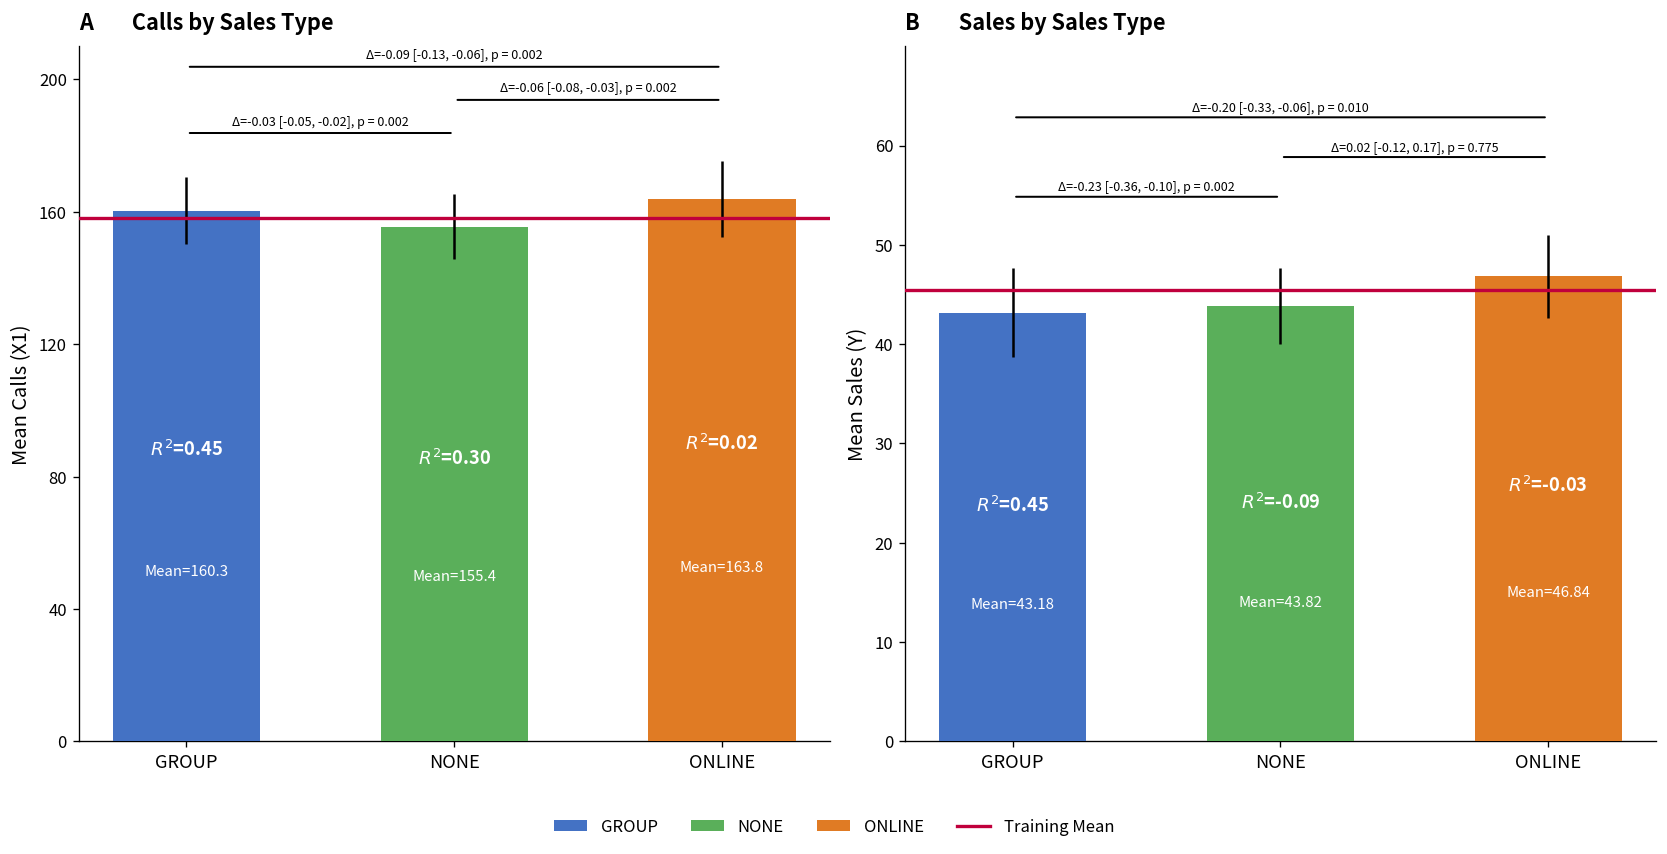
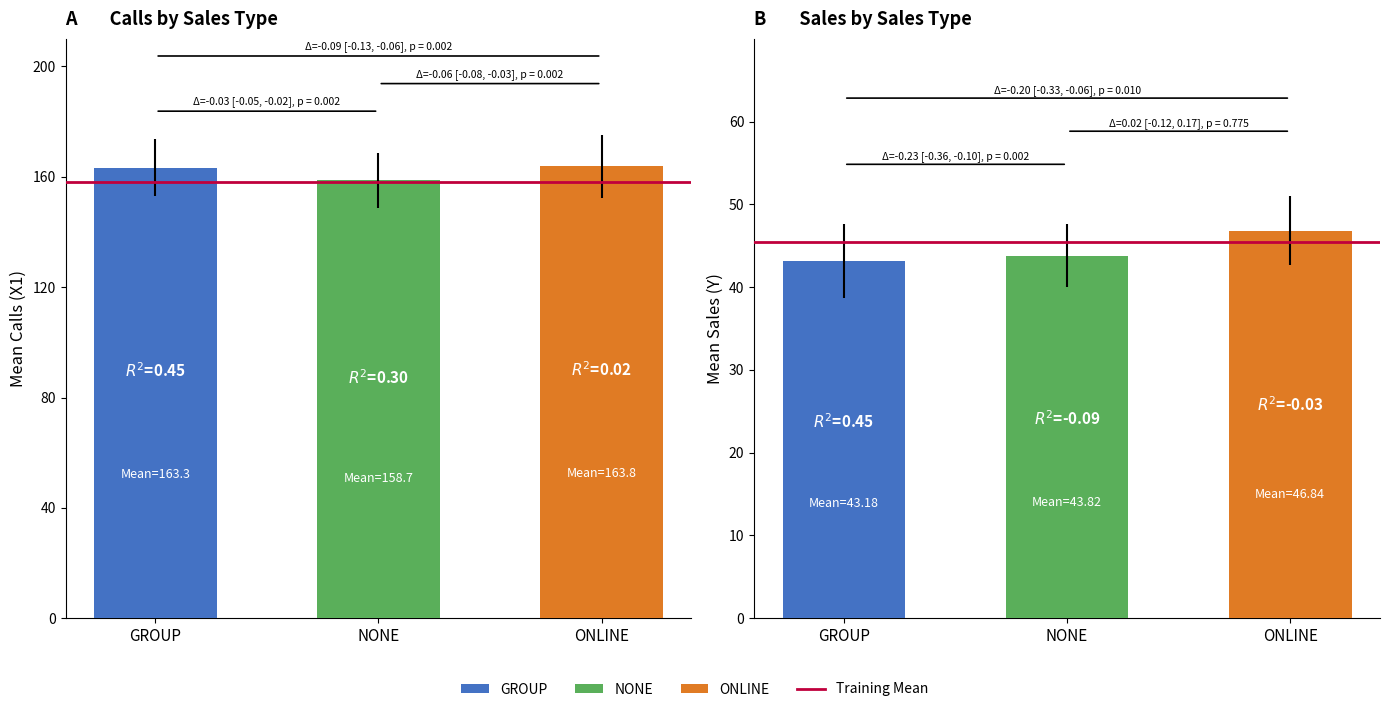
  {
    "A Calls by Sales Type": {
-     "GROUP": 160.3,
-     "NONE": 155.4,
+     "GROUP": 163.3,
+     "NONE": 158.7,
      "ONLINE": 163.8
    },
    "B Sales by Sales Type": {
      "GROUP": 43.18,
      "NONE": 43.82,
      "ONLINE": 46.84
    }
  }
